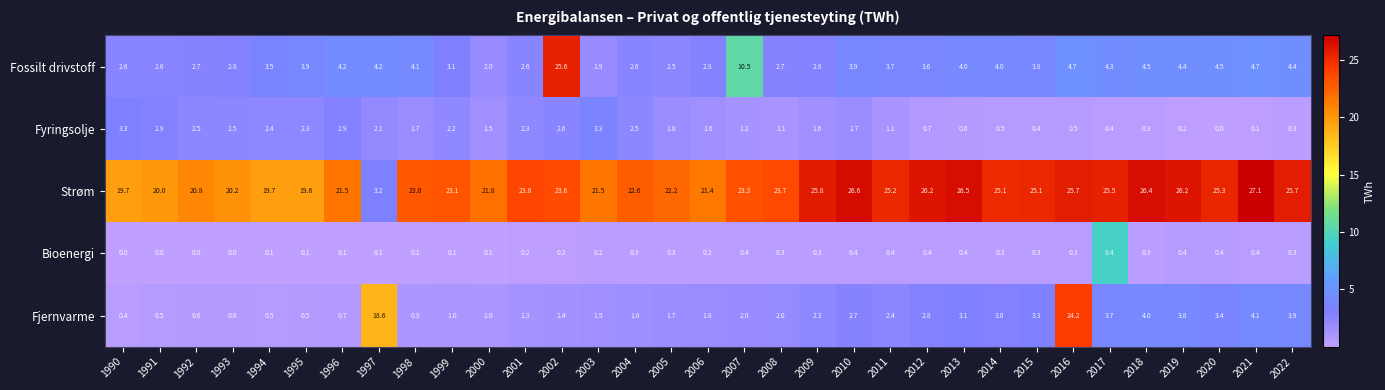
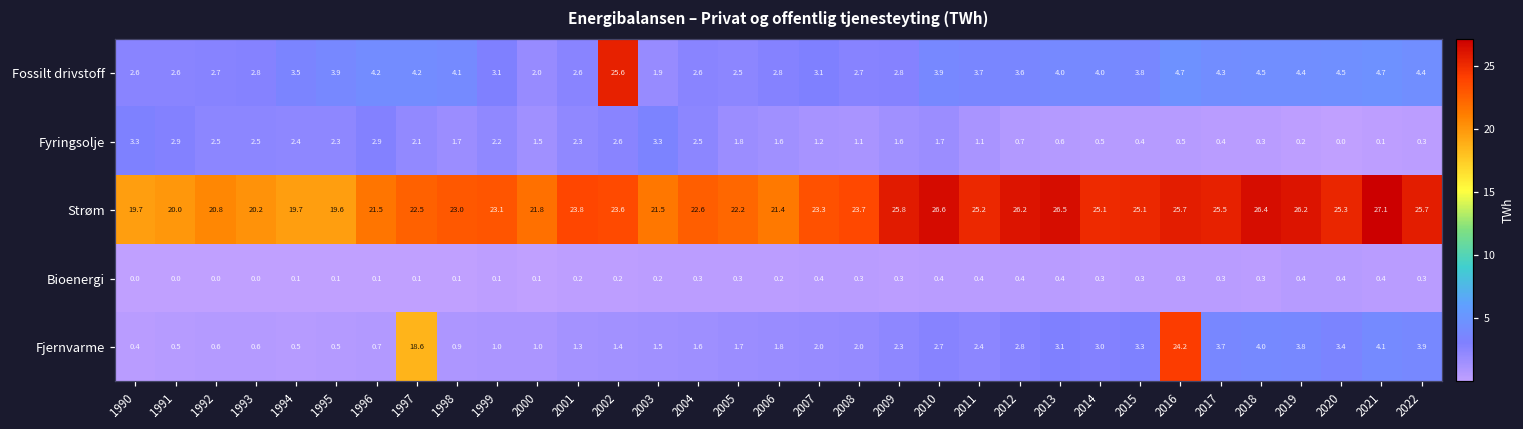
  {
    "Fossilt drivstoff": {
      "1990": 2.6,
      "1991": 2.6,
      "1992": 2.7,
      "1993": 2.8,
      "1994": 3.5,
      "1995": 3.9,
      "1996": 4.2,
      "1997": 4.2,
      "1998": 4.1,
      "1999": 3.1,
      "2000": 2.0,
      "2001": 2.6,
      "2002": 25.6,
      "2003": 1.9,
      "2004": 2.6,
      "2005": 2.5,
      "2006": 2.8,
-     "2007": 10.5,
+     "2007": 3.1,
      "2008": 2.7,
      "2009": 2.8,
      "2010": 3.9,
      "2011": 3.7,
      "2012": 3.6,
      "2013": 4.0,
      "2014": 4.0,
      "2015": 3.8,
      "2016": 4.7,
      "2017": 4.3,
      "2018": 4.5,
      "2019": 4.4,
      "2020": 4.5,
      "2021": 4.7,
      "2022": 4.4
    },
    "Fyringsolje": {
      "1990": 3.3,
      "1991": 2.9,
      "1992": 2.5,
      "1993": 2.5,
      "1994": 2.4,
      "1995": 2.3,
      "1996": 2.9,
      "1997": 2.1,
      "1998": 1.7,
      "1999": 2.2,
      "2000": 1.5,
      "2001": 2.3,
      "2002": 2.6,
      "2003": 3.3,
      "2004": 2.5,
      "2005": 1.8,
      "2006": 1.6,
      "2007": 1.2,
      "2008": 1.1,
      "2009": 1.6,
      "2010": 1.7,
      "2011": 1.1,
      "2012": 0.7,
      "2013": 0.6,
      "2014": 0.5,
      "2015": 0.4,
      "2016": 0.5,
      "2017": 0.4,
      "2018": 0.3,
      "2019": 0.2,
      "2020": 0.0,
      "2021": 0.1,
      "2022": 0.3
    },
    "Strøm": {
      "1990": 19.7,
      "1991": 20.0,
      "1992": 20.8,
      "1993": 20.2,
      "1994": 19.7,
      "1995": 19.6,
      "1996": 21.5,
-     "1997": 3.2,
+     "1997": 22.5,
      "1998": 23.0,
      "1999": 23.1,
      "2000": 21.8,
      "2001": 23.8,
      "2002": 23.6,
      "2003": 21.5,
      "2004": 22.6,
      "2005": 22.2,
      "2006": 21.4,
      "2007": 23.3,
      "2008": 23.7,
      "2009": 25.8,
      "2010": 26.6,
      "2011": 25.2,
      "2012": 26.2,
      "2013": 26.5,
      "2014": 25.1,
      "2015": 25.1,
      "2016": 25.7,
      "2017": 25.5,
      "2018": 26.4,
      "2019": 26.2,
      "2020": 25.3,
      "2021": 27.1,
      "2022": 25.7
    },
    "Bioenergi": {
      "1990": 0.0,
      "1991": 0.0,
      "1992": 0.0,
      "1993": 0.0,
      "1994": 0.1,
      "1995": 0.1,
      "1996": 0.1,
      "1997": 0.1,
      "1998": 0.1,
      "1999": 0.1,
      "2000": 0.1,
      "2001": 0.2,
      "2002": 0.2,
      "2003": 0.2,
      "2004": 0.3,
      "2005": 0.3,
      "2006": 0.2,
      "2007": 0.4,
      "2008": 0.3,
      "2009": 0.3,
      "2010": 0.4,
      "2011": 0.4,
      "2012": 0.4,
      "2013": 0.4,
      "2014": 0.3,
      "2015": 0.3,
      "2016": 0.3,
-     "2017": 9.4,
+     "2017": 0.3,
      "2018": 0.3,
      "2019": 0.4,
      "2020": 0.4,
      "2021": 0.4,
      "2022": 0.3
    },
    "Fjernvarme": {
      "1990": 0.4,
      "1991": 0.5,
      "1992": 0.6,
      "1993": 0.6,
      "1994": 0.5,
      "1995": 0.5,
      "1996": 0.7,
      "1997": 18.6,
      "1998": 0.9,
      "1999": 1.0,
      "2000": 1.0,
      "2001": 1.3,
      "2002": 1.4,
      "2003": 1.5,
      "2004": 1.6,
      "2005": 1.7,
      "2006": 1.8,
      "2007": 2.0,
      "2008": 2.0,
      "2009": 2.3,
      "2010": 2.7,
      "2011": 2.4,
      "2012": 2.8,
      "2013": 3.1,
      "2014": 3.0,
      "2015": 3.3,
      "2016": 24.2,
      "2017": 3.7,
      "2018": 4.0,
      "2019": 3.8,
      "2020": 3.4,
      "2021": 4.1,
      "2022": 3.9
    }
  }
